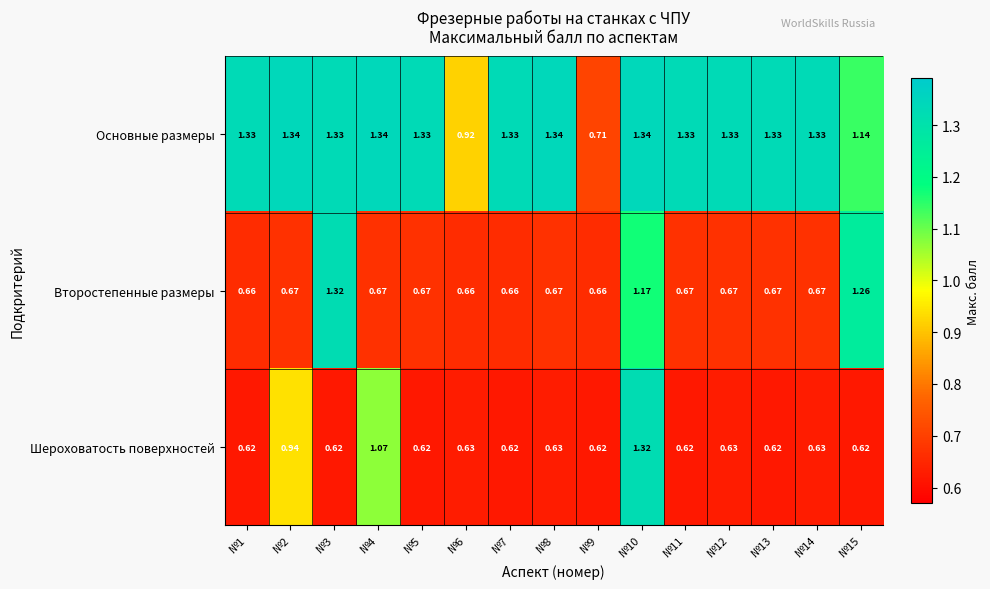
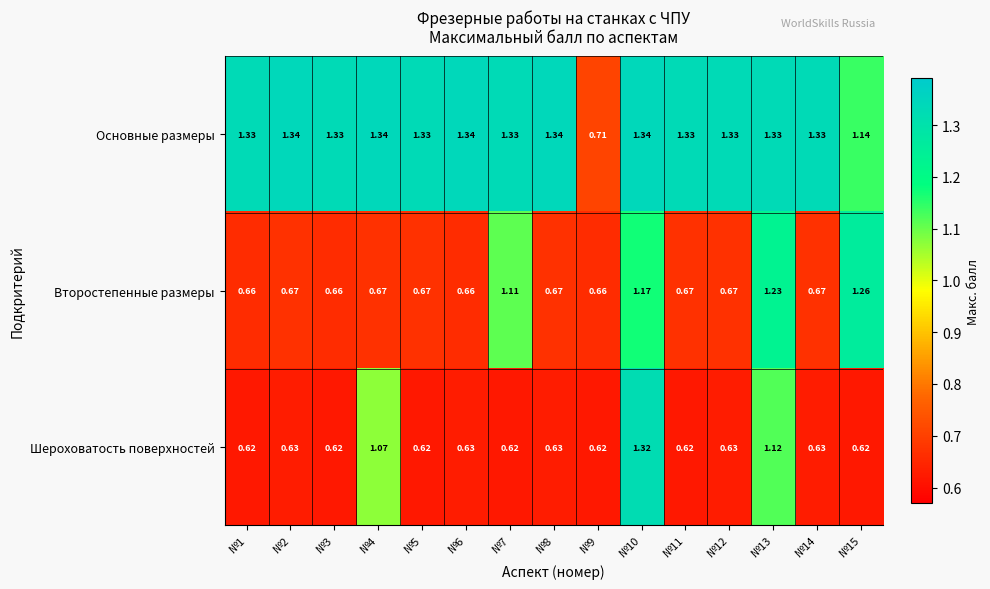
  {
    "Основные размеры": {
      "№1": 1.33,
      "№2": 1.34,
      "№3": 1.33,
      "№4": 1.34,
      "№5": 1.33,
-     "№6": 0.92,
+     "№6": 1.34,
      "№7": 1.33,
      "№8": 1.34,
      "№9": 0.71,
      "№10": 1.34,
      "№11": 1.33,
      "№12": 1.33,
      "№13": 1.33,
      "№14": 1.33,
      "№15": 1.14
    },
    "Второстепенные размеры": {
      "№1": 0.66,
      "№2": 0.67,
-     "№3": 1.32,
+     "№3": 0.66,
      "№4": 0.67,
      "№5": 0.67,
      "№6": 0.66,
-     "№7": 0.66,
+     "№7": 1.11,
      "№8": 0.67,
      "№9": 0.66,
      "№10": 1.17,
      "№11": 0.67,
      "№12": 0.67,
-     "№13": 0.67,
+     "№13": 1.23,
      "№14": 0.67,
      "№15": 1.26
    },
    "Шероховатость поверхностей": {
      "№1": 0.62,
-     "№2": 0.94,
+     "№2": 0.63,
      "№3": 0.62,
      "№4": 1.07,
      "№5": 0.62,
      "№6": 0.63,
      "№7": 0.62,
      "№8": 0.63,
      "№9": 0.62,
      "№10": 1.32,
      "№11": 0.62,
      "№12": 0.63,
-     "№13": 0.62,
+     "№13": 1.12,
      "№14": 0.63,
      "№15": 0.62
    }
  }
